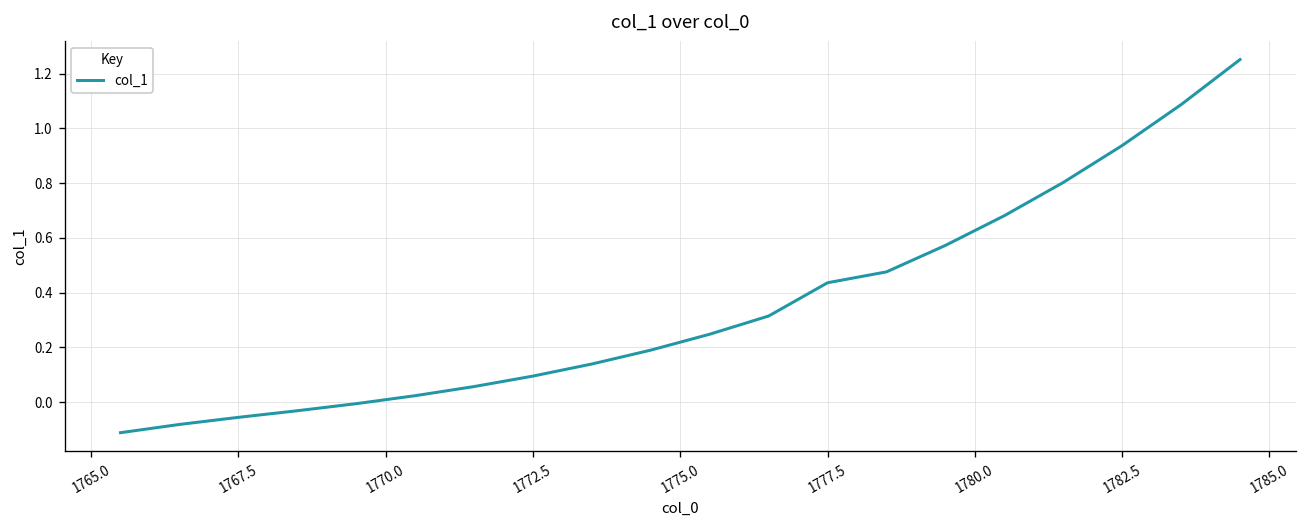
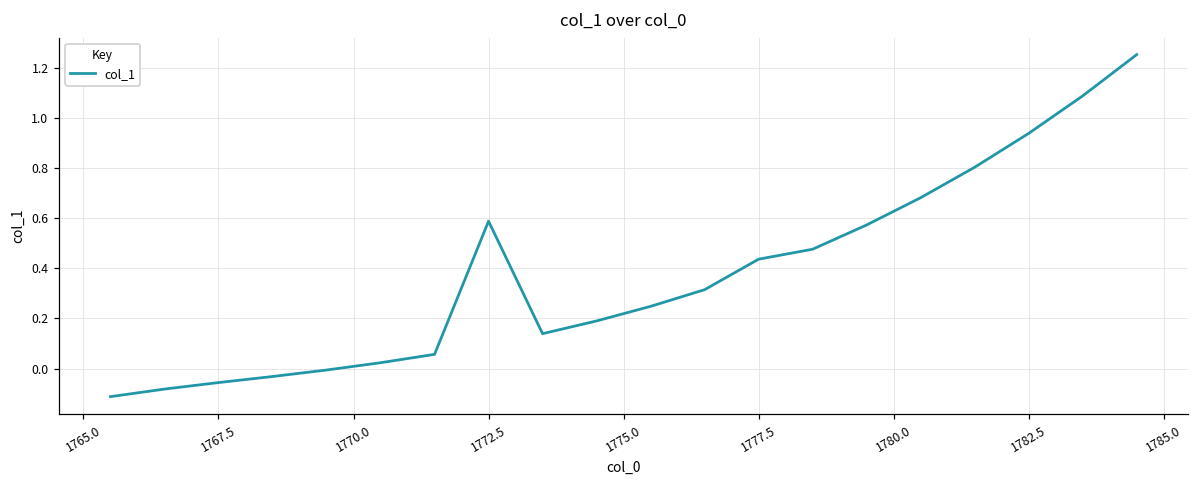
  {
    "1767.5": -0.06,
-   "1772.5": 0.09,
+   "1772.5": 0.59,
    "1777.5": 0.44,
    "1782.5": 0.94
  }
